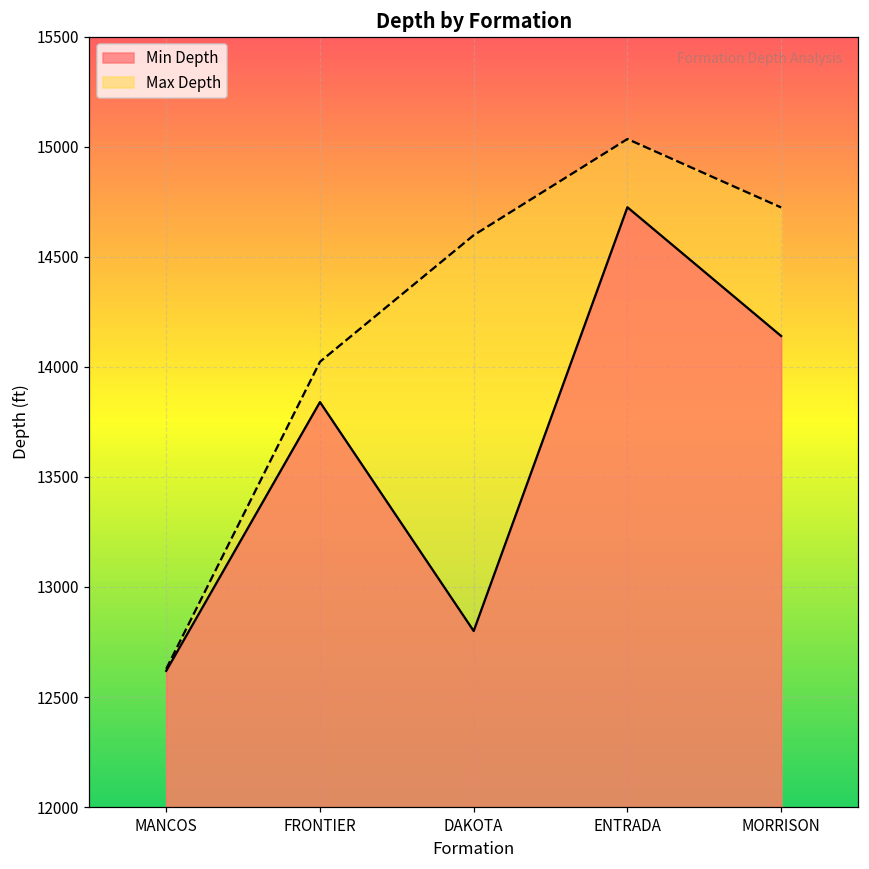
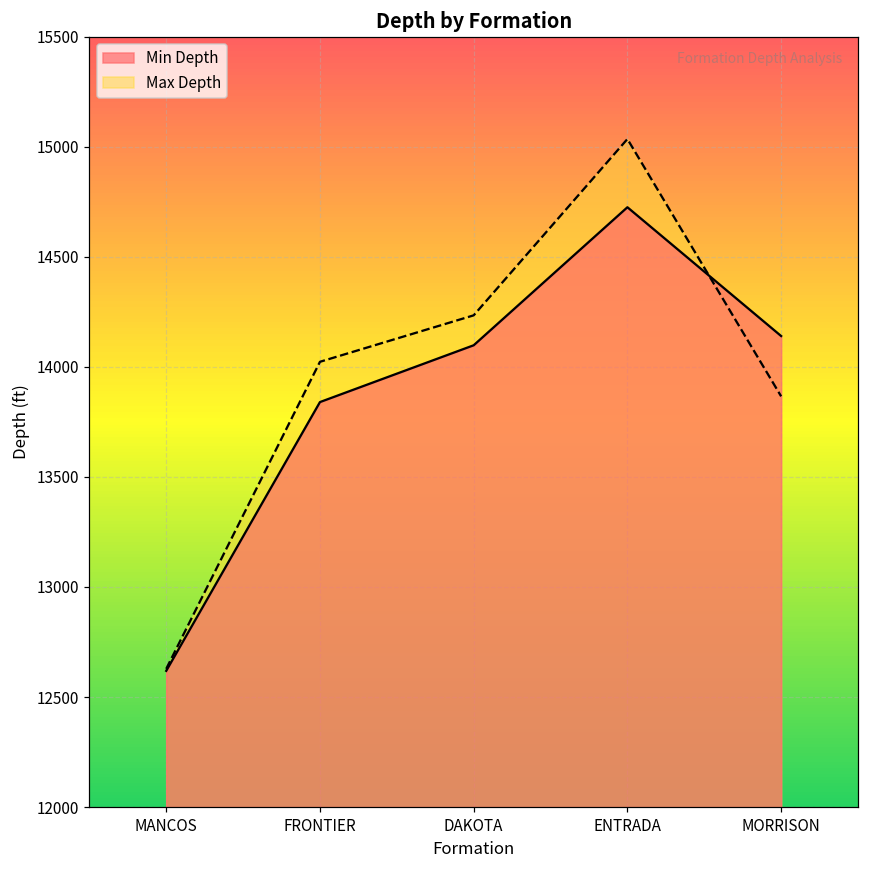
  {
    "Min Depth": {
      "FRONTIER": 13840,
-     "DAKOTA": 12800,
+     "DAKOTA": 14100,
      "ENTRADA": 14730,
      "MORRISON": 14140
    },
    "Max Depth": {
      "FRONTIER": 14020,
-     "DAKOTA": 14600,
+     "DAKOTA": 14230,
      "ENTRADA": 15040,
-     "MORRISON": 14720
+     "MORRISON": 13870
    }
  }
